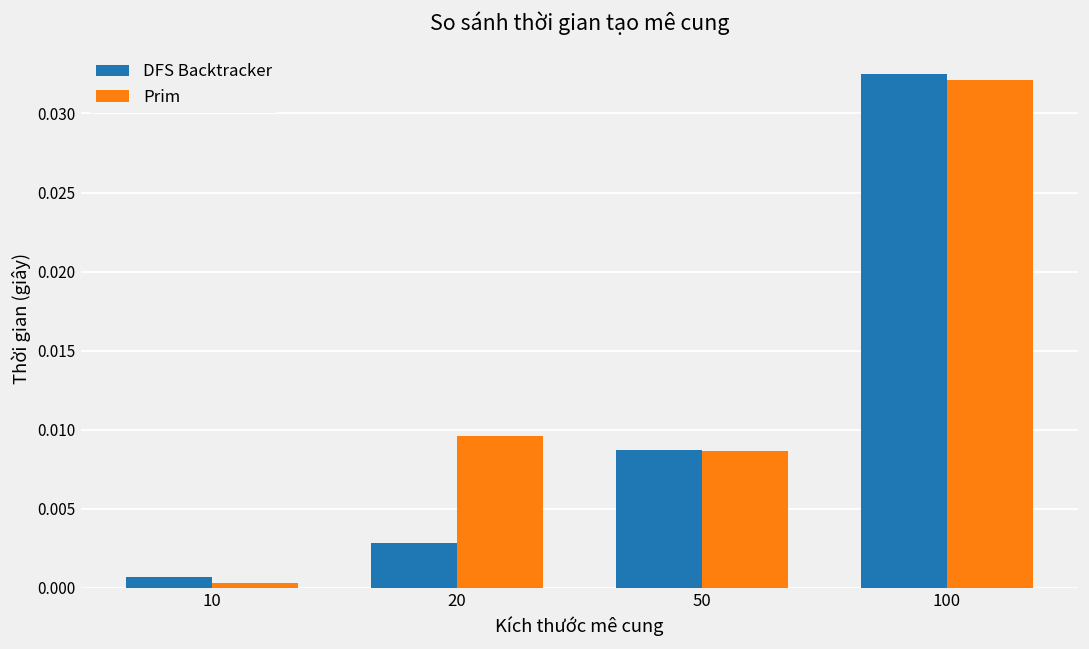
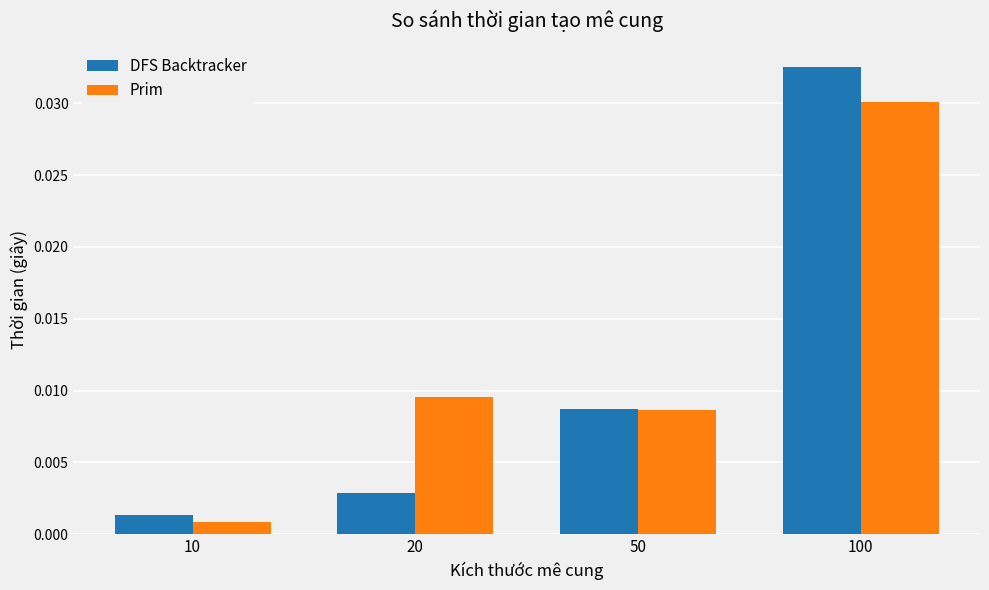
  {
    "DFS Backtracker": {
-     "10": 0.0007,
+     "10": 0.0013,
      "20": 0.0029,
      "50": 0.0087,
      "100": 0.0325
    },
    "Prim": {
-     "10": 0.0003,
+     "10": 0.0009,
      "20": 0.0096,
      "50": 0.0086,
-     "100": 0.0321
+     "100": 0.0301
    }
  }
